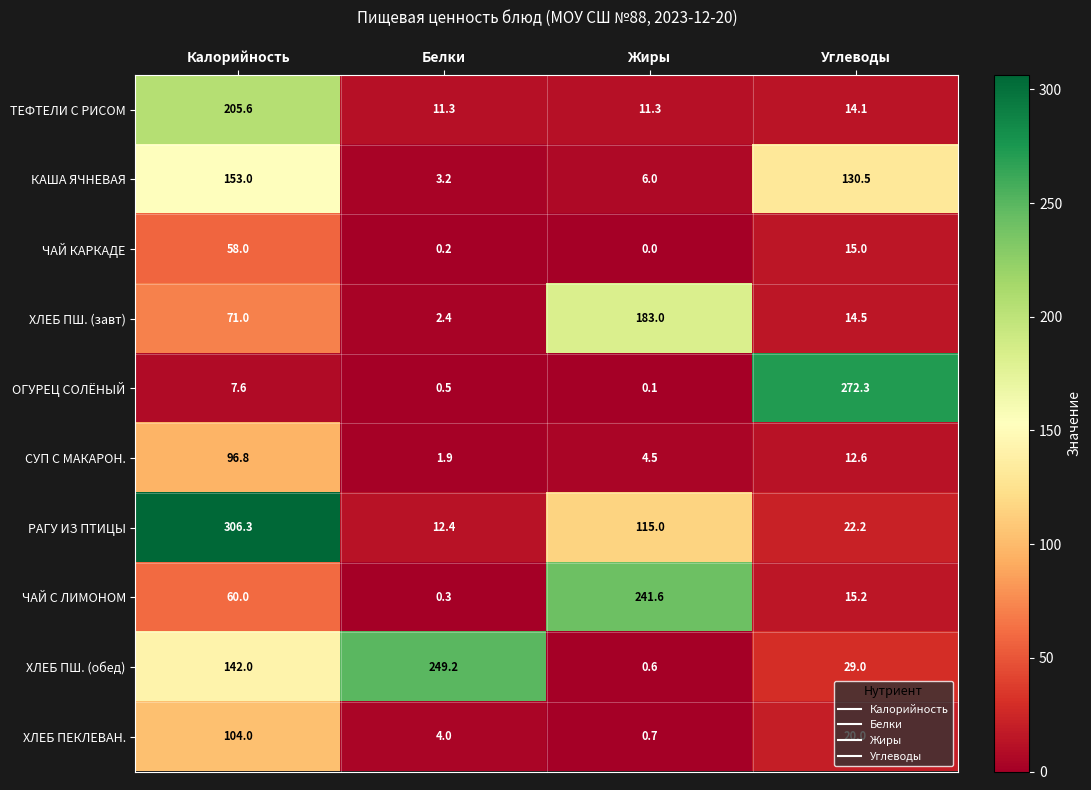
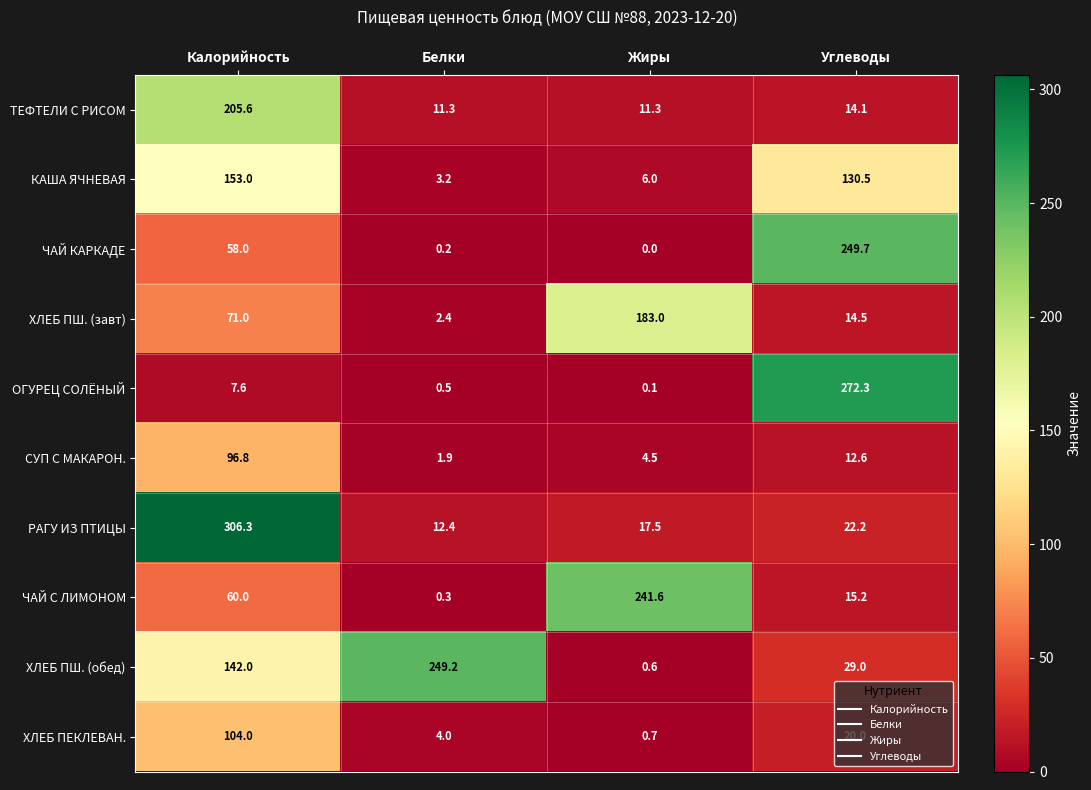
  {
    "ТЕФТЕЛИ С РИСОМ": {
      "Калорийность": 205.6,
      "Белки": 11.3,
      "Жиры": 11.3,
      "Углеводы": 14.1
    },
    "КАША ЯЧНЕВАЯ": {
      "Калорийность": 153.0,
      "Белки": 3.2,
      "Жиры": 6.0,
      "Углеводы": 130.5
    },
    "ЧАЙ КАРКАДЕ": {
      "Калорийность": 58.0,
      "Белки": 0.2,
      "Жиры": 0.0,
-     "Углеводы": 15.0
+     "Углеводы": 249.7
    },
    "ХЛЕБ ПШ. (завт)": {
      "Калорийность": 71.0,
      "Белки": 2.4,
      "Жиры": 183.0,
      "Углеводы": 14.5
    },
    "ОГУРЕЦ СОЛЁНЫЙ": {
      "Калорийность": 7.6,
      "Белки": 0.5,
      "Жиры": 0.1,
      "Углеводы": 272.3
    },
    "СУП С МАКАРОН.": {
      "Калорийность": 96.8,
      "Белки": 1.9,
      "Жиры": 4.5,
      "Углеводы": 12.6
    },
    "РАГУ ИЗ ПТИЦЫ": {
      "Калорийность": 306.3,
      "Белки": 12.4,
-     "Жиры": 115.0,
+     "Жиры": 17.5,
      "Углеводы": 22.2
    },
    "ЧАЙ С ЛИМОНОМ": {
      "Калорийность": 60.0,
      "Белки": 0.3,
      "Жиры": 241.6,
      "Углеводы": 15.2
    },
    "ХЛЕБ ПШ. (обед)": {
      "Калорийность": 142.0,
      "Белки": 249.2,
      "Жиры": 0.6,
      "Углеводы": 29.0
    },
    "ХЛЕБ ПЕКЛЕВАН.": {
      "Калорийность": 104.0,
      "Белки": 4.0,
      "Жиры": 0.7
    }
  }
